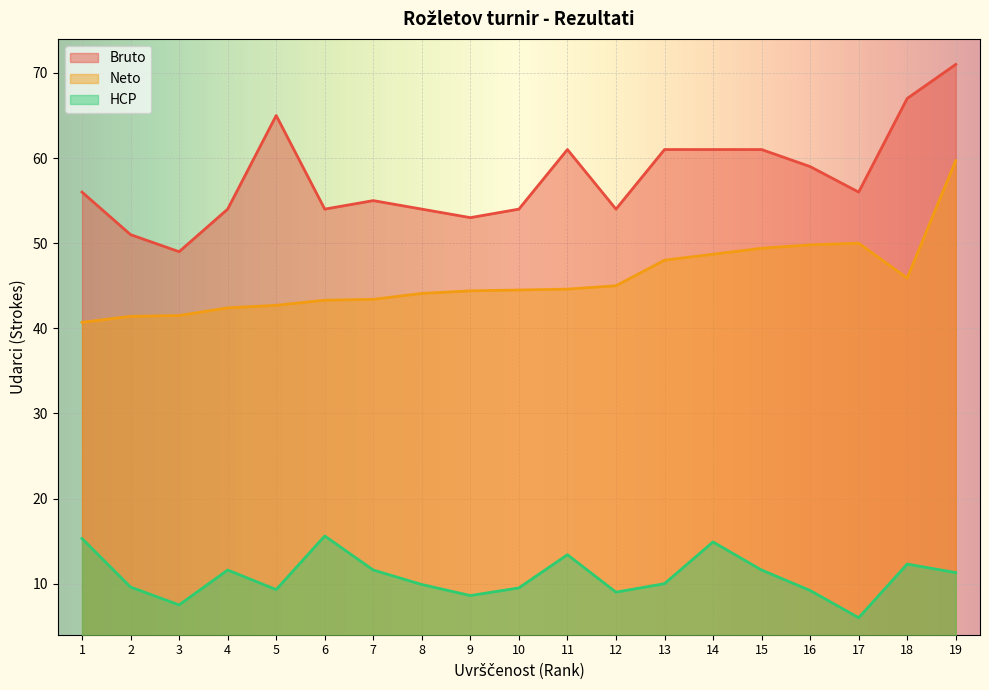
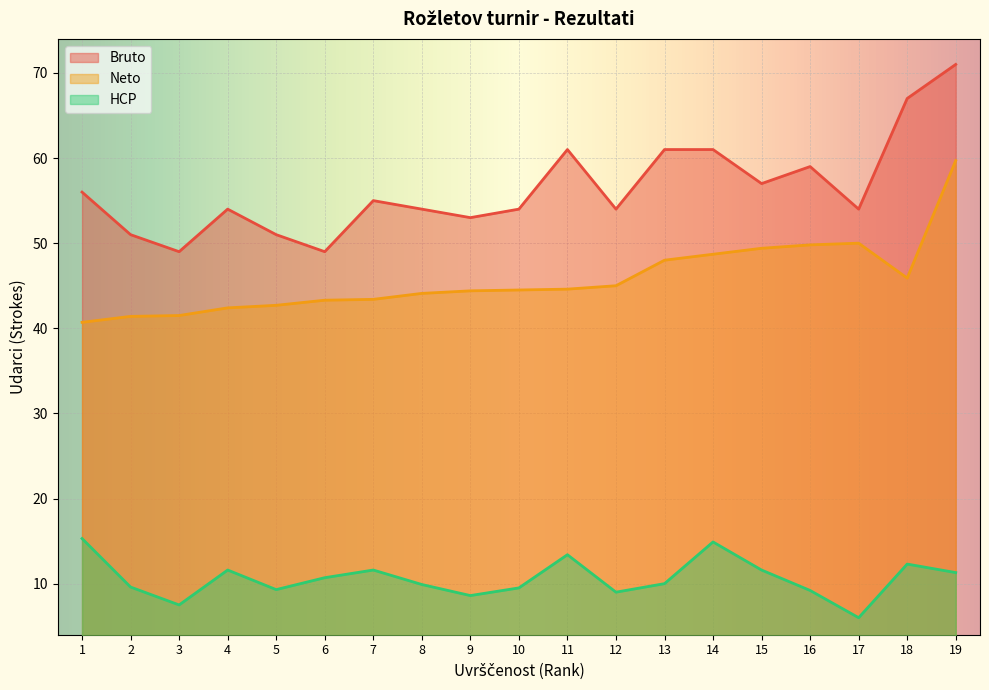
  {
    "Bruto": {
      "1": 56,
      "2": 51,
      "3": 49,
      "4": 54,
-     "5": 65,
-     "6": 54,
+     "5": 51,
+     "6": 49,
      "7": 55,
      "8": 54,
      "9": 53,
      "10": 54,
      "11": 61,
      "12": 54,
      "13": 61,
      "14": 61,
-     "15": 61,
+     "15": 57,
      "16": 59,
-     "17": 56,
+     "17": 54,
      "18": 67,
      "19": 71
    },
    "Neto": {
      "1": 41,
      "2": 41,
      "3": 42,
      "4": 42,
      "5": 43,
      "6": 43,
      "7": 43,
      "8": 44,
      "9": 44,
      "10": 45,
      "11": 45,
      "12": 45,
      "13": 48,
      "14": 49,
      "15": 49,
      "16": 50,
      "17": 50,
      "18": 46,
      "19": 60
    },
    "HCP": {
      "1": 15,
      "2": 10,
      "3": 8,
      "4": 12,
      "5": 9,
-     "6": 16,
+     "6": 11,
      "7": 12,
      "8": 10,
      "9": 9,
      "10": 10,
      "11": 13,
      "12": 9,
      "13": 10,
      "14": 15,
      "15": 12,
      "16": 9,
      "17": 6,
      "18": 12,
      "19": 11
    }
  }
